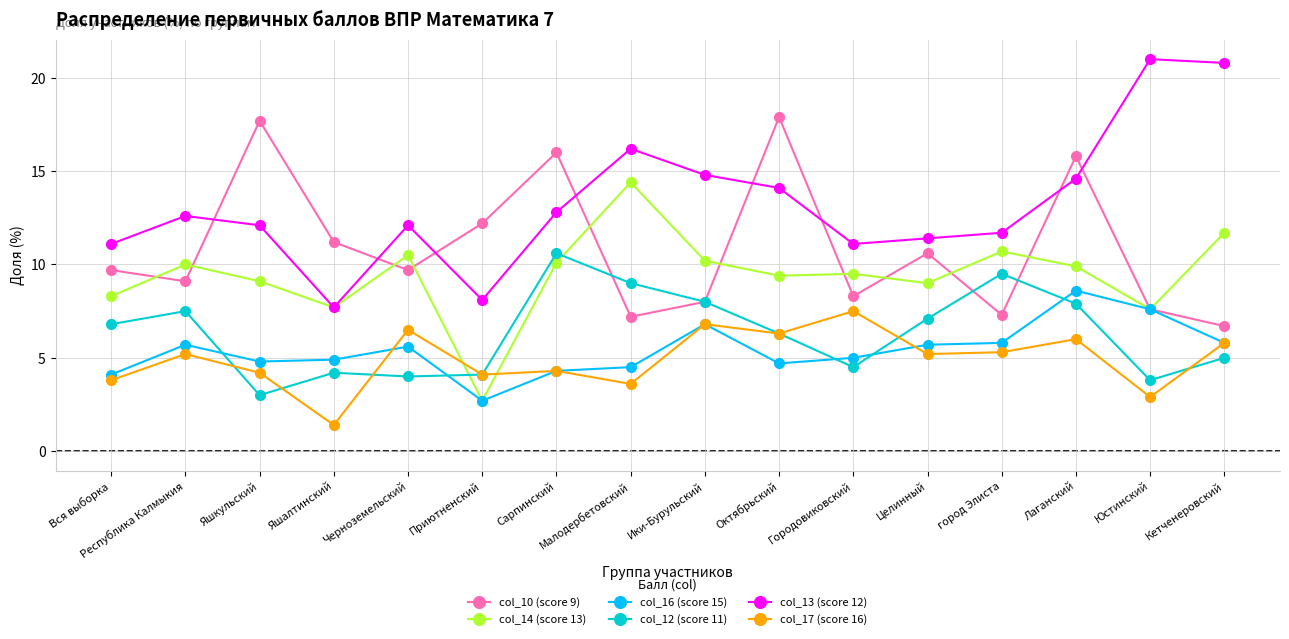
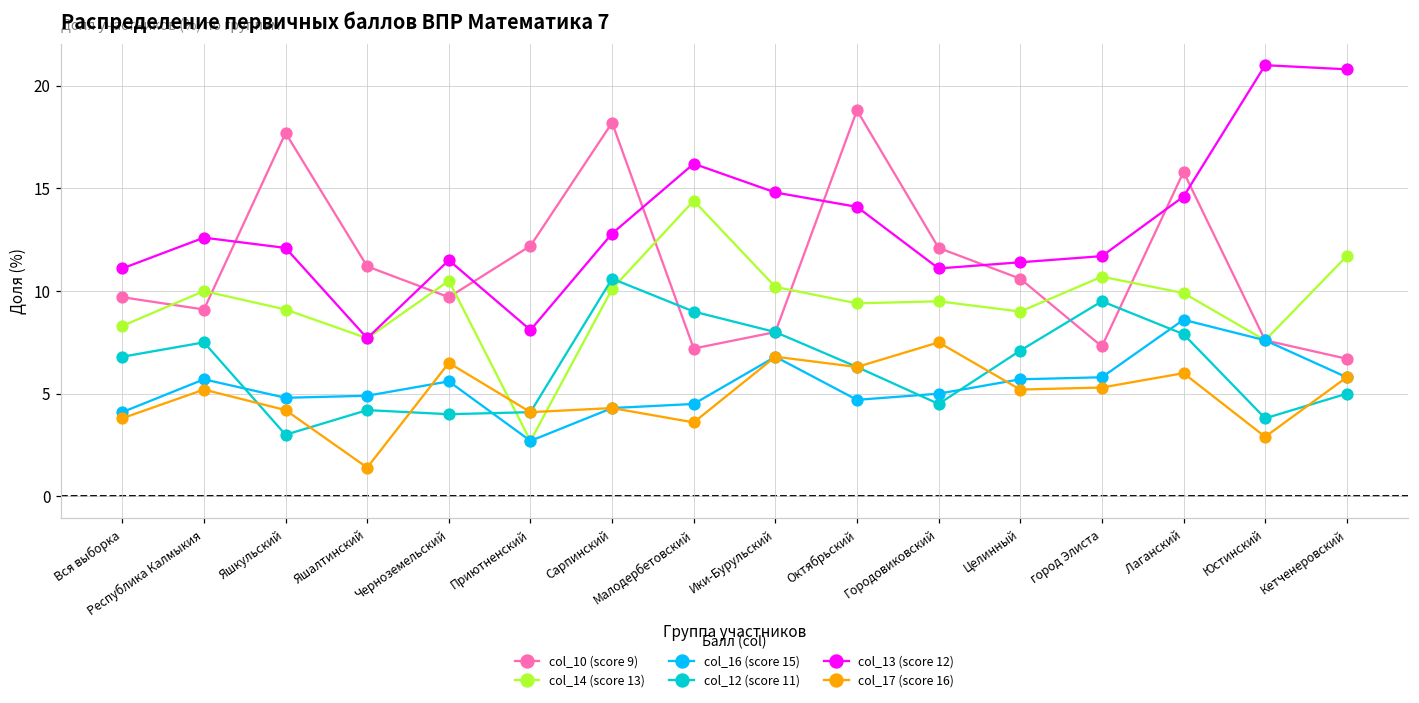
  {
    "col_10 (score 9)": {
      "Вся выборка": 9.7,
      "Республика Калмыкия": 9.1,
      "Яшкульский": 17.7,
      "Яшалтинский": 11.2,
      "Черноземельский": 9.7,
      "Приютненский": 12.2,
-     "Сарпинский": 16.0,
+     "Сарпинский": 18.2,
      "Малодербетовский": 7.2,
-     "Октябрьский": 17.9,
-     "Городовиковский": 8.3,
+     "Октябрьский": 18.8,
+     "Городовиковский": 12.1,
      "Целинный": 10.6,
      "город Элиста": 7.3,
      "Лаганский": 15.8,
      "Кетченеровский": 6.7
    },
    "col_14 (score 13)": {
      "Вся выборка": 8.3,
      "Республика Калмыкия": 10.0,
      "Яшкульский": 9.1,
      "Черноземельский": 10.5,
      "Сарпинский": 10.1,
      "Малодербетовский": 14.4,
      "Ики-Бурульский": 10.2,
      "Октябрьский": 9.4,
      "Городовиковский": 9.5,
      "Целинный": 9.0,
      "город Элиста": 10.7,
      "Лаганский": 9.9,
      "Кетченеровский": 11.7
    },
    "col_13 (score 12)": {
      "Вся выборка": 11.1,
      "Республика Калмыкия": 12.6,
      "Яшкульский": 12.1,
-     "Черноземельский": 12.1,
+     "Черноземельский": 11.5,
      "Приютненский": 8.1,
      "Сарпинский": 12.8,
      "Малодербетовский": 16.2,
      "Ики-Бурульский": 14.8,
      "Октябрьский": 14.1,
      "Городовиковский": 11.1,
      "Целинный": 11.4,
      "город Элиста": 11.7,
      "Лаганский": 14.6,
      "Юстинский": 21.0,
      "Кетченеровский": 20.8
    },
    "col_17 (score 16)": {
      "Вся выборка": 3.8,
      "Республика Калмыкия": 5.2,
      "Яшкульский": 4.2,
      "Яшалтинский": 1.4,
      "Черноземельский": 6.5,
      "Малодербетовский": 3.6,
      "Городовиковский": 7.5,
      "Целинный": 5.2,
      "город Элиста": 5.3,
      "Лаганский": 6.0,
      "Юстинский": 2.9
    }
  }
